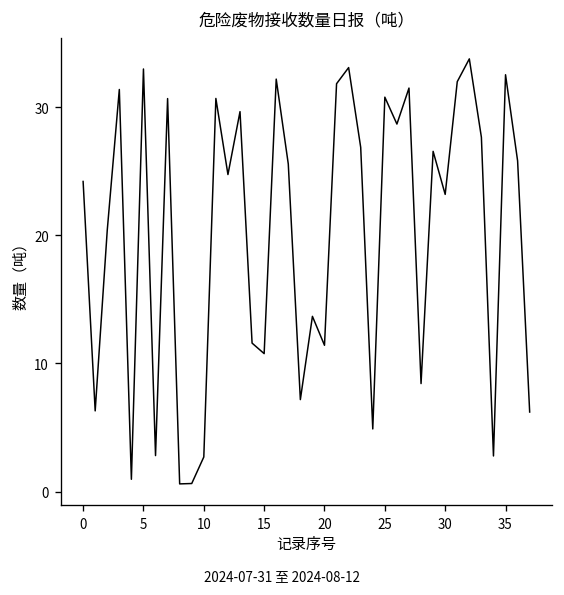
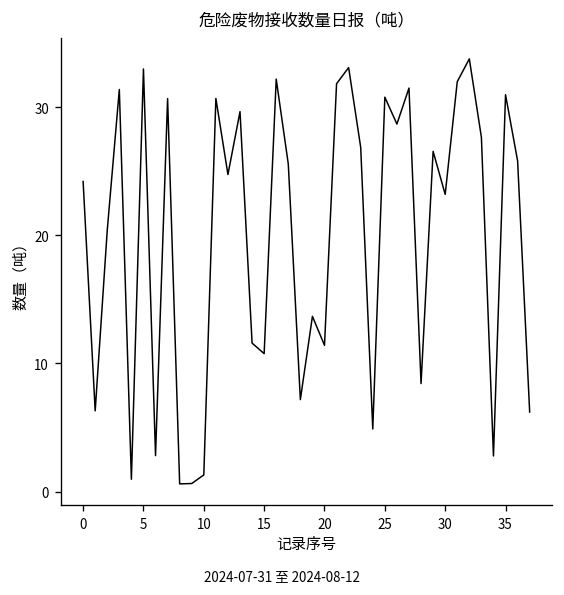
  {
    "0": 24.2,
    "5": 33.0,
-   "10": 2.7,
+   "10": 1.3,
    "15": 10.8,
    "20": 11.4,
    "25": 30.8,
    "30": 23.2,
-   "35": 32.5
+   "35": 31.0
  }
